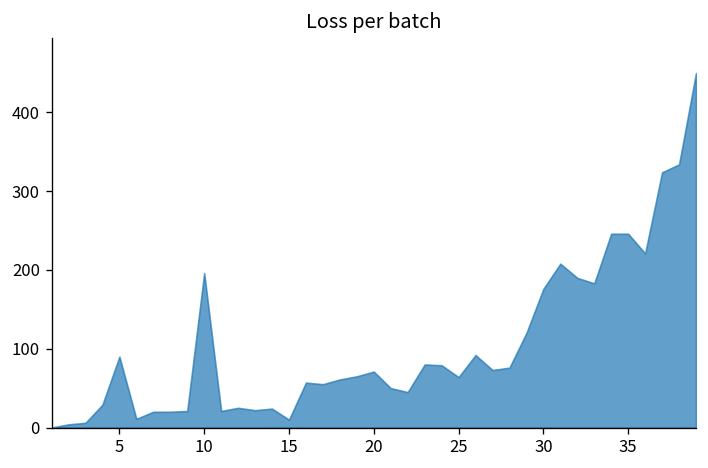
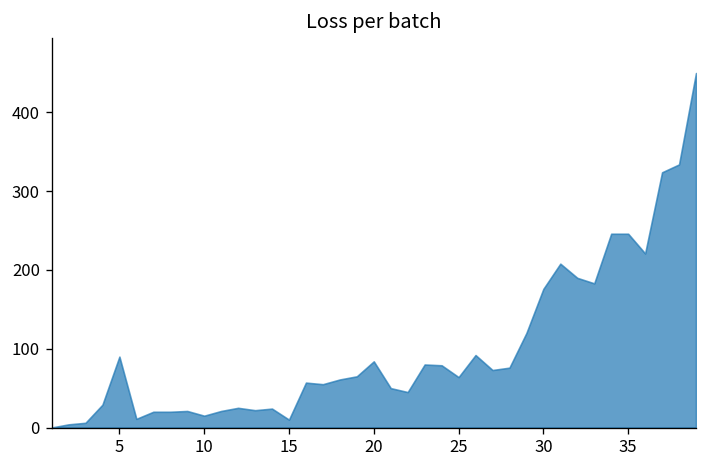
  {
    "5": 90,
-   "10": 200,
+   "10": 20,
    "15": 10,
-   "20": 70,
+   "20": 80,
    "25": 60,
    "30": 180,
    "35": 250
  }
